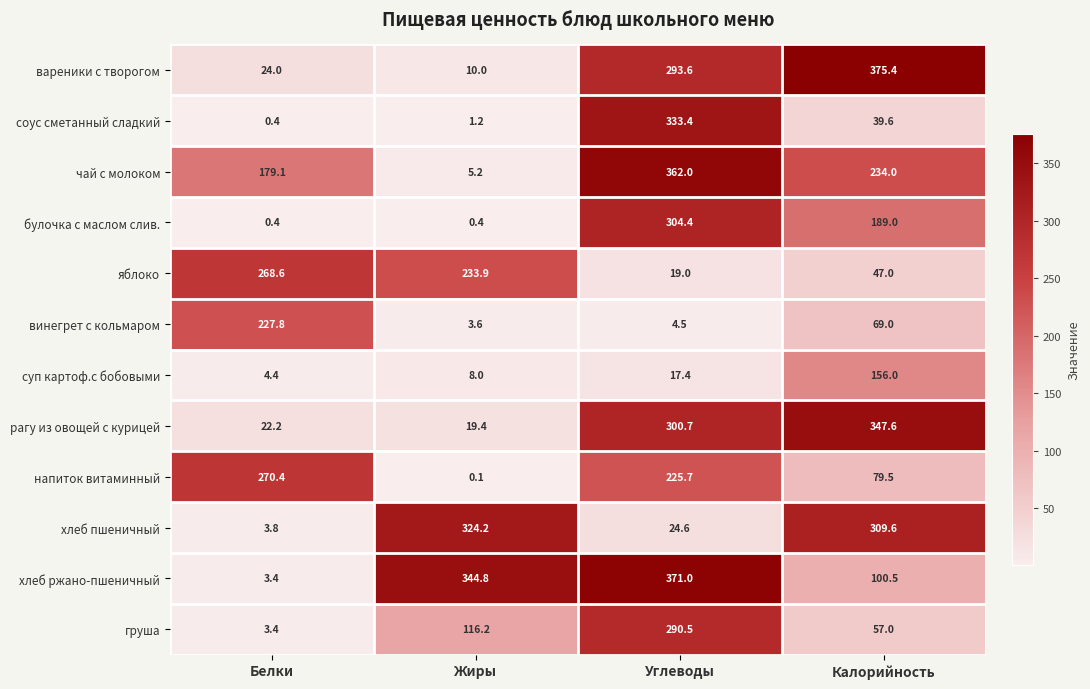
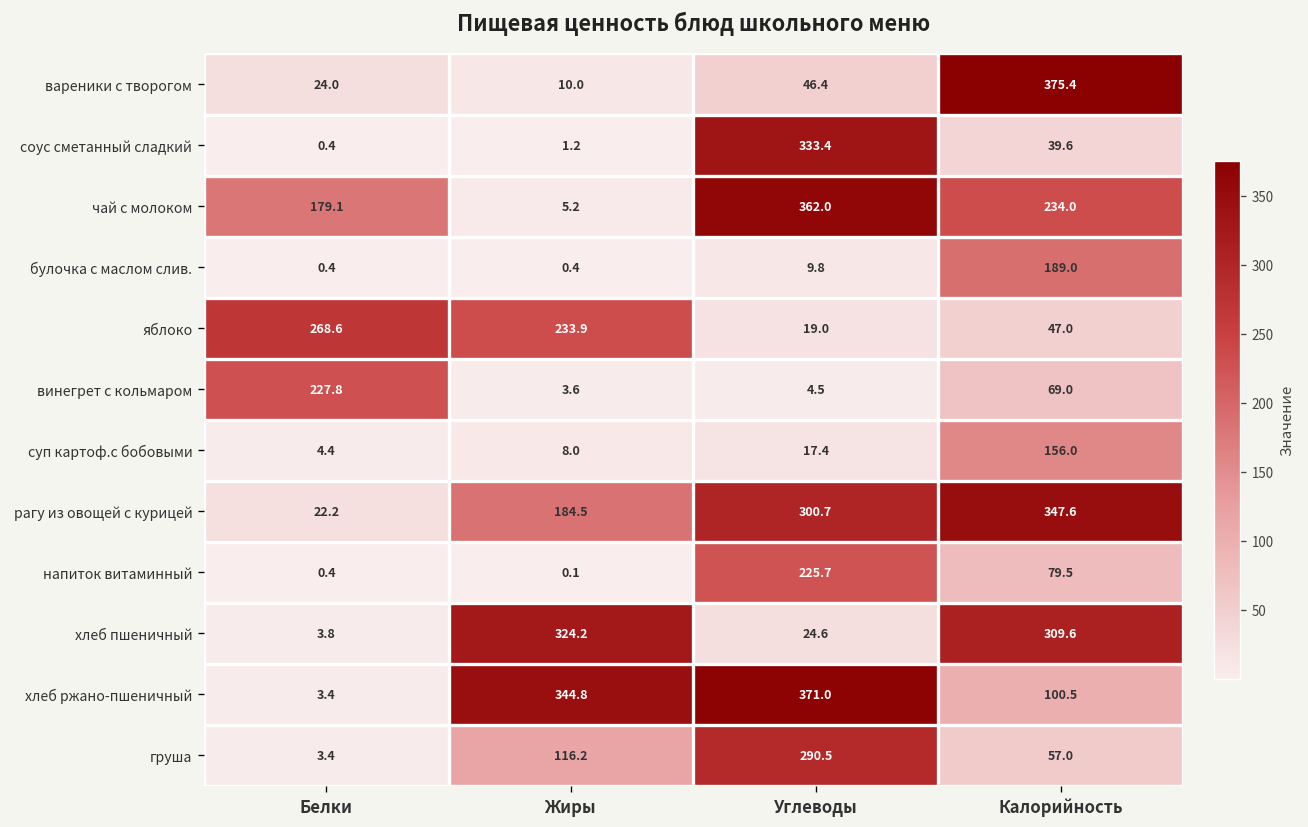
  {
    "вареники с творогом": {
      "Белки": 24.0,
      "Жиры": 10.0,
-     "Углеводы": 293.6,
+     "Углеводы": 46.4,
      "Калорийность": 375.4
    },
    "соус сметанный сладкий": {
      "Белки": 0.4,
      "Жиры": 1.2,
      "Углеводы": 333.4,
      "Калорийность": 39.6
    },
    "чай с молоком": {
      "Белки": 179.1,
      "Жиры": 5.2,
      "Углеводы": 362.0,
      "Калорийность": 234.0
    },
    "булочка с маслом слив.": {
      "Белки": 0.4,
      "Жиры": 0.4,
-     "Углеводы": 304.4,
+     "Углеводы": 9.8,
      "Калорийность": 189.0
    },
    "яблоко": {
      "Белки": 268.6,
      "Жиры": 233.9,
      "Углеводы": 19.0,
      "Калорийность": 47.0
    },
    "винегрет с кольмаром": {
      "Белки": 227.8,
      "Жиры": 3.6,
      "Углеводы": 4.5,
      "Калорийность": 69.0
    },
    "суп картоф.с бобовыми": {
      "Белки": 4.4,
      "Жиры": 8.0,
      "Углеводы": 17.4,
      "Калорийность": 156.0
    },
    "рагу из овощей с курицей": {
      "Белки": 22.2,
-     "Жиры": 19.4,
+     "Жиры": 184.5,
      "Углеводы": 300.7,
      "Калорийность": 347.6
    },
    "напиток витаминный": {
-     "Белки": 270.4,
+     "Белки": 0.4,
      "Жиры": 0.1,
      "Углеводы": 225.7,
      "Калорийность": 79.5
    },
    "хлеб пшеничный": {
      "Белки": 3.8,
      "Жиры": 324.2,
      "Углеводы": 24.6,
      "Калорийность": 309.6
    },
    "хлеб ржано-пшеничный": {
      "Белки": 3.4,
      "Жиры": 344.8,
      "Углеводы": 371.0,
      "Калорийность": 100.5
    },
    "груша": {
      "Белки": 3.4,
      "Жиры": 116.2,
      "Углеводы": 290.5,
      "Калорийность": 57.0
    }
  }
